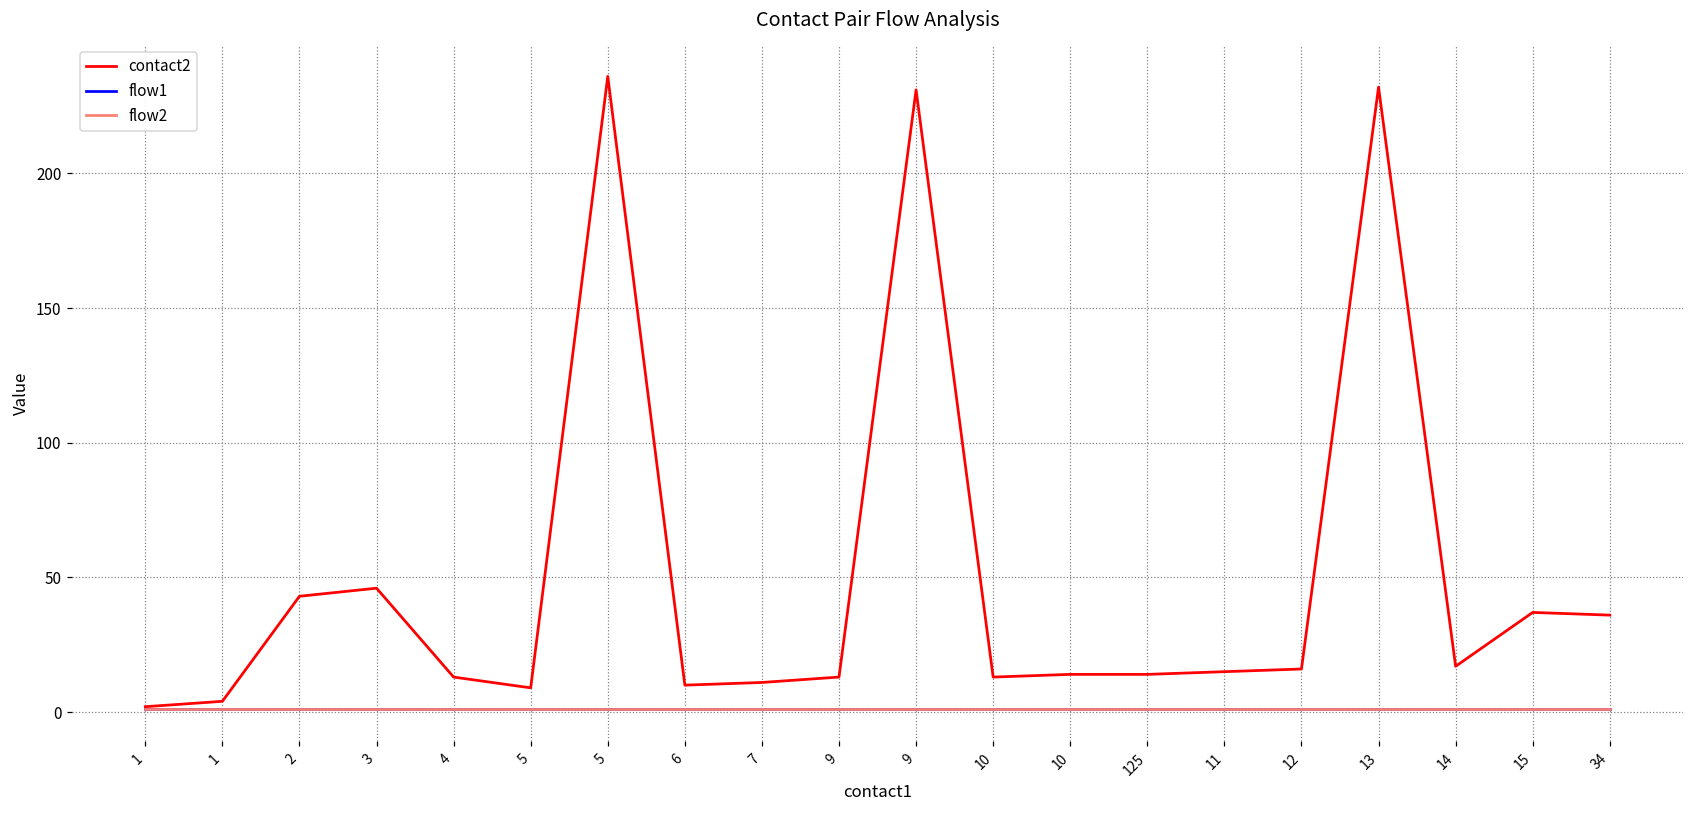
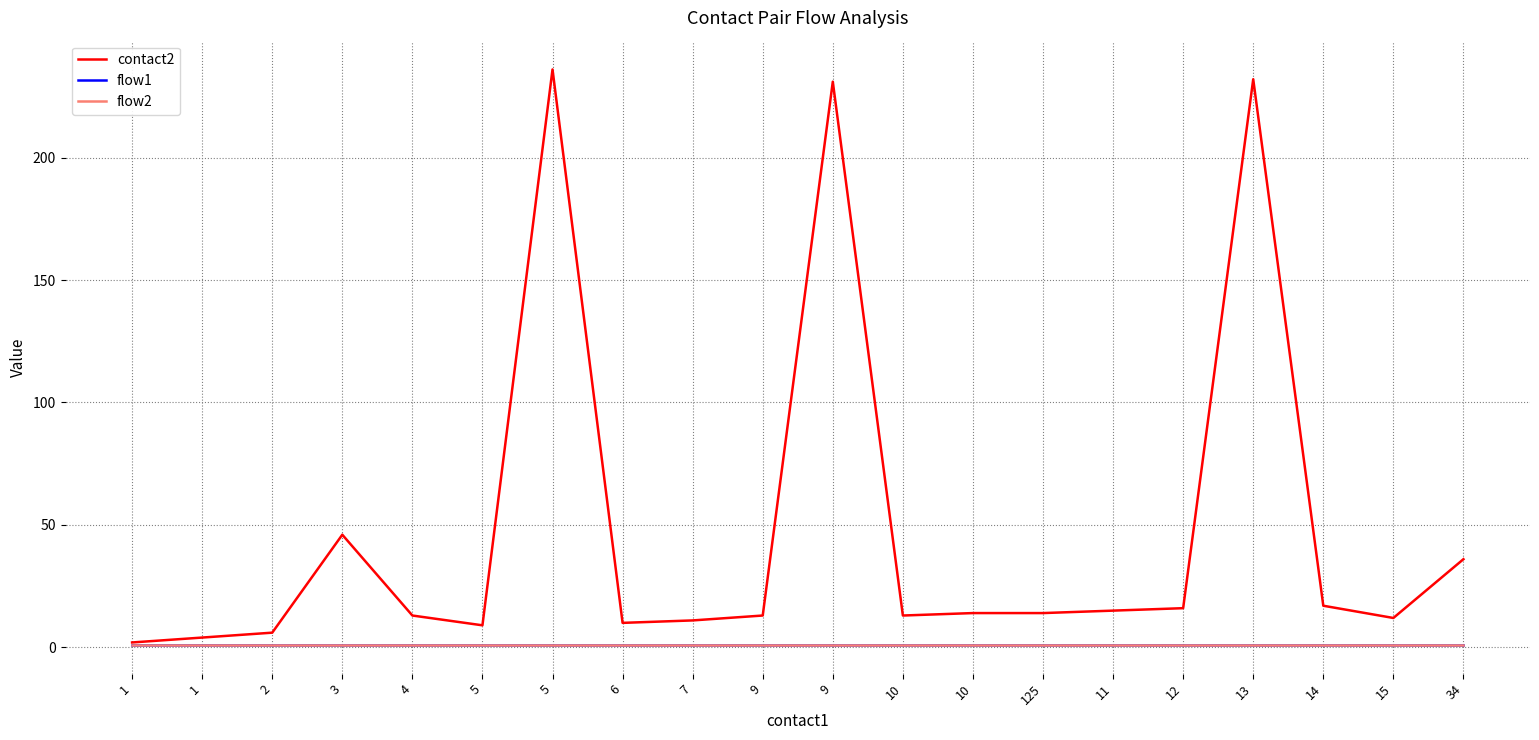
  {
    "contact2": {
-     "2": 43,
+     "2": 6,
      "3": 46,
      "4": 13,
      "6": 10,
      "7": 11,
      "125": 14,
      "11": 15,
      "12": 16,
      "13": 232,
      "14": 17,
-     "15": 37,
+     "15": 12,
      "34": 36
    },
    "flow2": {
      "2": 1,
      "3": 1,
      "4": 1,
      "6": 1,
      "7": 1,
      "125": 1,
      "11": 1,
      "12": 1,
      "13": 1,
      "14": 1,
      "15": 1,
      "34": 1
    }
  }
